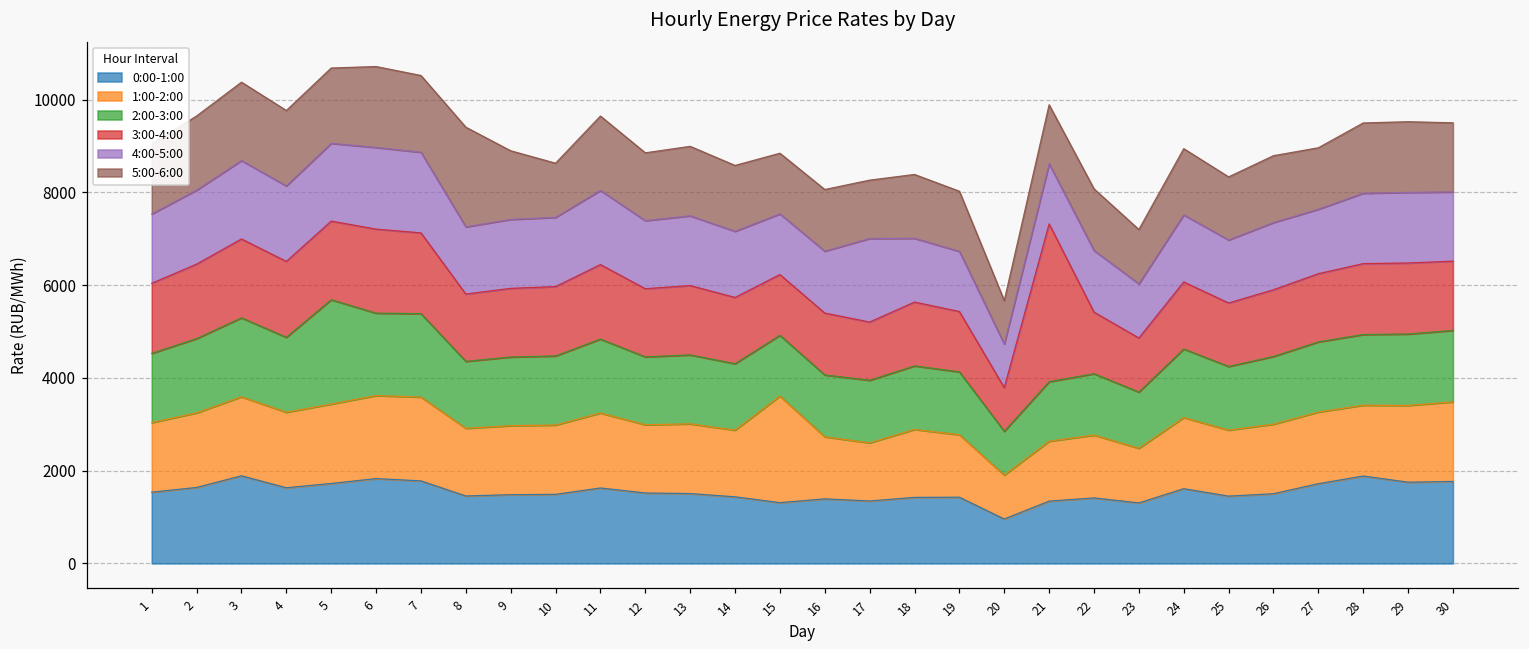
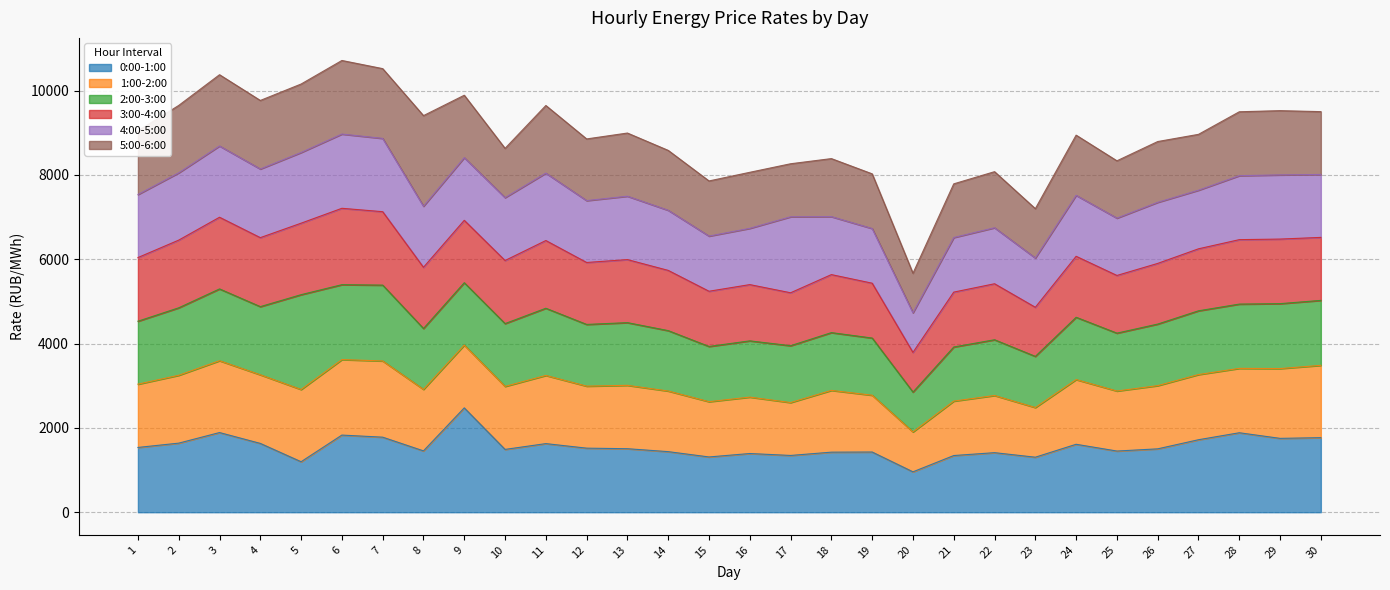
  {
    "0:00-1:00": {
      "1": 1500,
      "2": 1600,
      "3": 1900,
      "4": 1600,
-     "5": 1700,
+     "5": 1200,
      "6": 1800,
      "7": 1800,
      "8": 1500,
-     "9": 1500,
+     "9": 2500,
      "10": 1500,
      "11": 1600,
      "12": 1500,
      "13": 1500,
      "14": 1400,
      "15": 1300,
      "16": 1400,
      "17": 1300,
      "18": 1400,
      "19": 1400,
      "20": 1000,
      "21": 1300,
      "22": 1400,
      "23": 1300,
      "24": 1600,
      "25": 1500,
      "26": 1500,
      "27": 1700,
      "28": 1900,
      "29": 1800,
      "30": 1800
    },
    "1:00-2:00": {
      "1": 1500,
      "2": 1600,
      "3": 1700,
      "4": 1600,
      "5": 1700,
      "6": 1800,
      "7": 1800,
      "8": 1500,
      "9": 1500,
      "10": 1500,
      "11": 1600,
      "12": 1500,
      "13": 1500,
      "14": 1400,
-     "15": 2300,
+     "15": 1300,
      "16": 1300,
      "17": 1300,
      "18": 1500,
      "19": 1300,
      "20": 900,
      "21": 1300,
      "22": 1400,
      "23": 1200,
      "24": 1500,
      "25": 1400,
      "26": 1500,
      "27": 1500,
      "28": 1500,
      "29": 1700,
      "30": 1700
    },
    "2:00-3:00": {
      "1": 1500,
      "2": 1600,
      "3": 1700,
      "4": 1600,
      "5": 2200,
      "6": 1800,
      "7": 1800,
      "8": 1400,
      "9": 1500,
      "10": 1500,
      "11": 1600,
      "12": 1500,
      "13": 1500,
      "14": 1400,
      "15": 1300,
      "16": 1300,
      "17": 1300,
      "18": 1400,
      "19": 1400,
      "20": 900,
      "21": 1300,
      "22": 1300,
      "23": 1200,
      "24": 1500,
      "25": 1400,
      "26": 1500,
      "27": 1500,
      "28": 1500,
      "29": 1500,
      "30": 1500
    },
    "3:00-4:00": {
      "1": 1500,
      "2": 1600,
      "3": 1700,
      "4": 1600,
      "5": 1700,
      "6": 1800,
      "7": 1700,
      "8": 1500,
      "9": 1500,
      "10": 1500,
      "11": 1600,
      "12": 1500,
      "13": 1500,
      "14": 1400,
      "15": 1300,
      "16": 1300,
      "17": 1300,
      "18": 1400,
      "19": 1300,
      "20": 900,
-     "21": 3400,
+     "21": 1300,
      "22": 1300,
      "23": 1200,
      "24": 1400,
      "25": 1400,
      "26": 1400,
      "27": 1500,
      "28": 1500,
      "29": 1500,
      "30": 1500
    },
    "4:00-5:00": {
      "1": 1500,
      "2": 1600,
      "3": 1700,
      "4": 1600,
      "5": 1700,
      "6": 1800,
      "7": 1700,
      "8": 1400,
      "9": 1500,
      "10": 1500,
      "11": 1600,
      "12": 1500,
      "13": 1500,
      "14": 1400,
      "15": 1300,
      "16": 1300,
      "17": 1800,
      "18": 1400,
      "19": 1300,
      "20": 900,
      "21": 1300,
      "22": 1300,
      "23": 1200,
      "24": 1400,
      "25": 1400,
      "26": 1400,
      "27": 1400,
      "28": 1500,
      "29": 1500,
      "30": 1500
    },
    "5:00-6:00": {
      "2": 1600,
      "3": 1700,
      "4": 1600,
      "5": 1600,
      "6": 1700,
      "7": 1700,
      "8": 2100,
      "9": 1500,
      "10": 1200,
      "11": 1600,
      "12": 1500,
      "13": 1500,
      "14": 1400,
      "15": 1300,
      "16": 1300,
      "17": 1300,
      "18": 1400,
      "19": 1300,
      "20": 900,
      "21": 1300,
      "22": 1300,
      "23": 1200,
      "24": 1400,
      "25": 1400,
      "26": 1400,
      "27": 1300,
      "28": 1500,
      "29": 1500,
      "30": 1500
    }
  }
